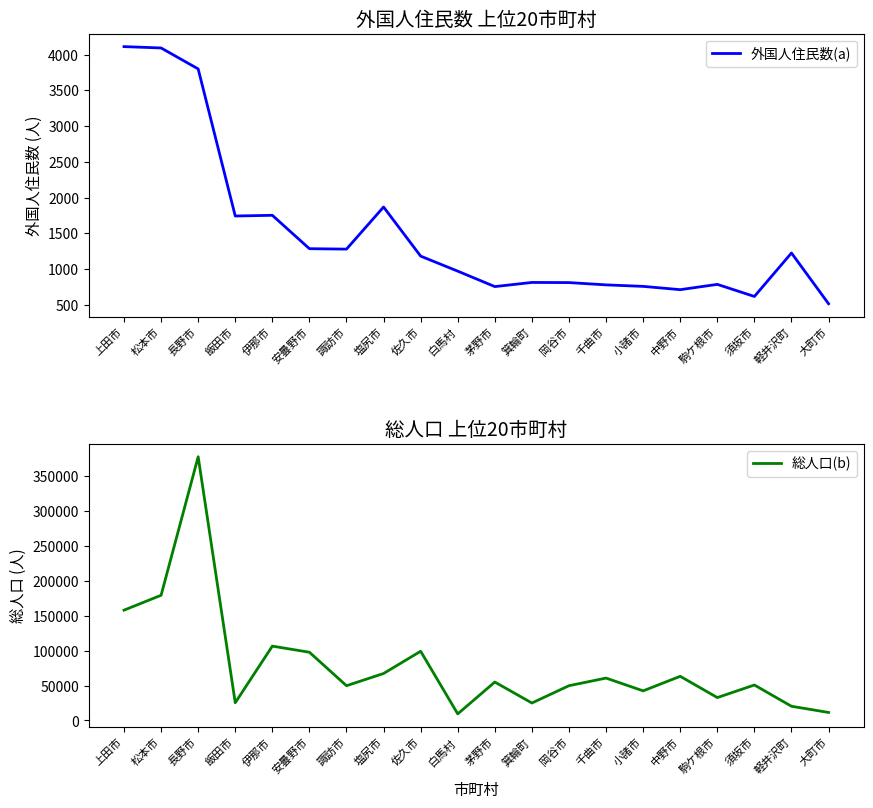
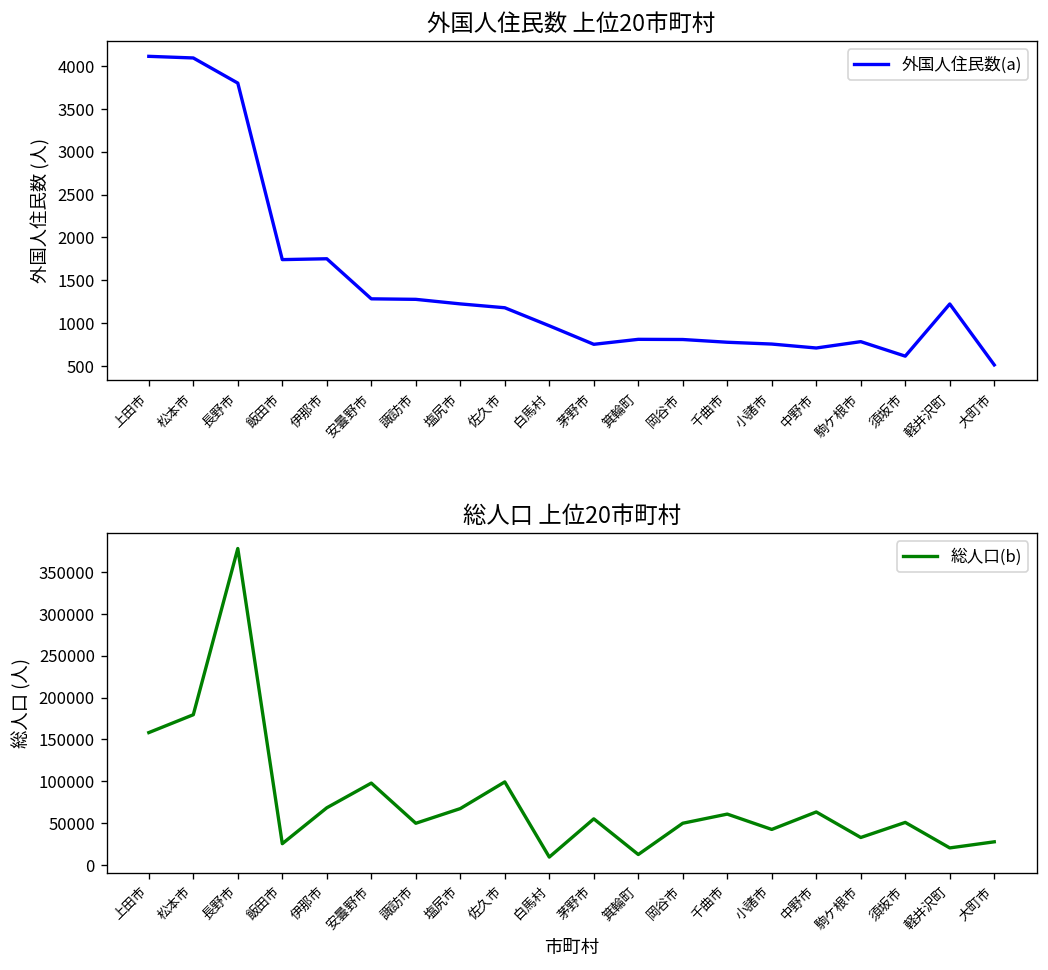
  {
    "外国人住民数 上位20市町村": {
      "上田市": 4100,
      "松本市": 4100,
      "長野市": 3800,
      "飯田市": 1700,
      "伊那市": 1800,
      "安曇野市": 1300,
      "諏訪市": 1300,
-     "塩尻市": 1900,
+     "塩尻市": 1200,
      "佐久市": 1200,
      "白馬村": 1000,
      "茅野市": 800,
      "箕輪町": 800,
      "岡谷市": 800,
      "千曲市": 800,
      "小諸市": 800,
      "中野市": 700,
      "駒ケ根市": 800,
      "須坂市": 600,
      "軽井沢町": 1200,
      "大町市": 500
    },
    "総人口 上位20市町村": {
      "上田市": 160000,
      "松本市": 180000,
      "長野市": 380000,
      "飯田市": 30000,
-     "伊那市": 110000,
+     "伊那市": 70000,
      "安曇野市": 100000,
      "諏訪市": 50000,
      "塩尻市": 70000,
      "佐久市": 100000,
      "白馬村": 10000,
      "茅野市": 60000,
-     "箕輪町": 30000,
+     "箕輪町": 10000,
      "岡谷市": 50000,
      "千曲市": 60000,
      "小諸市": 40000,
      "中野市": 60000,
      "駒ケ根市": 30000,
      "須坂市": 50000,
      "軽井沢町": 20000,
-     "大町市": 10000
+     "大町市": 30000
    }
  }
